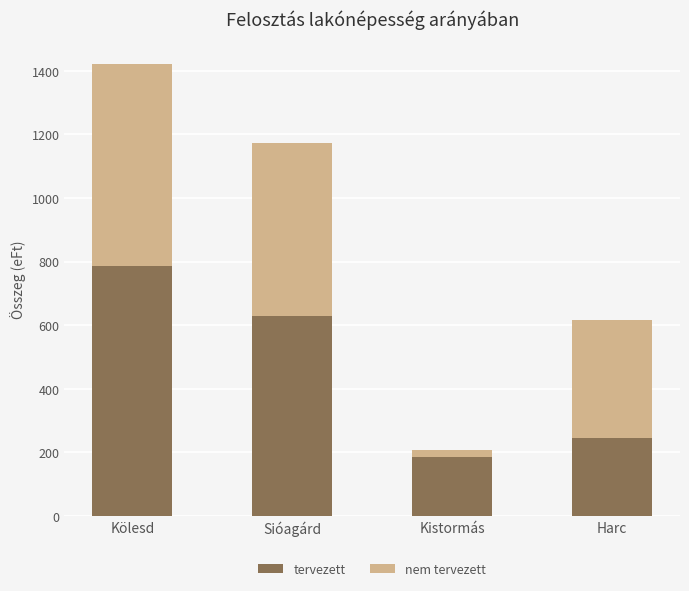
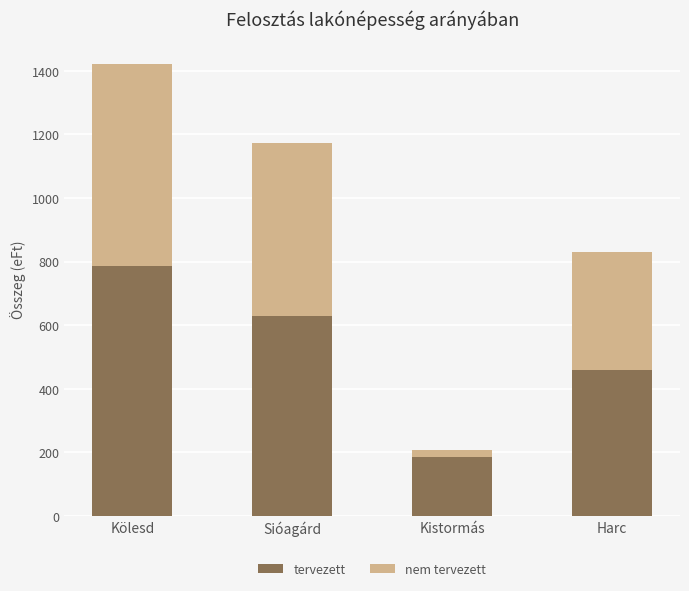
  {
    "tervezett": {
      "Kölesd": 790,
      "Sióagárd": 630,
      "Kistormás": 190,
-     "Harc": 250
+     "Harc": 460
    },
    "nem tervezett": {
      "Kölesd": 640,
      "Sióagárd": 550,
      "Kistormás": 20,
      "Harc": 370
    }
  }
